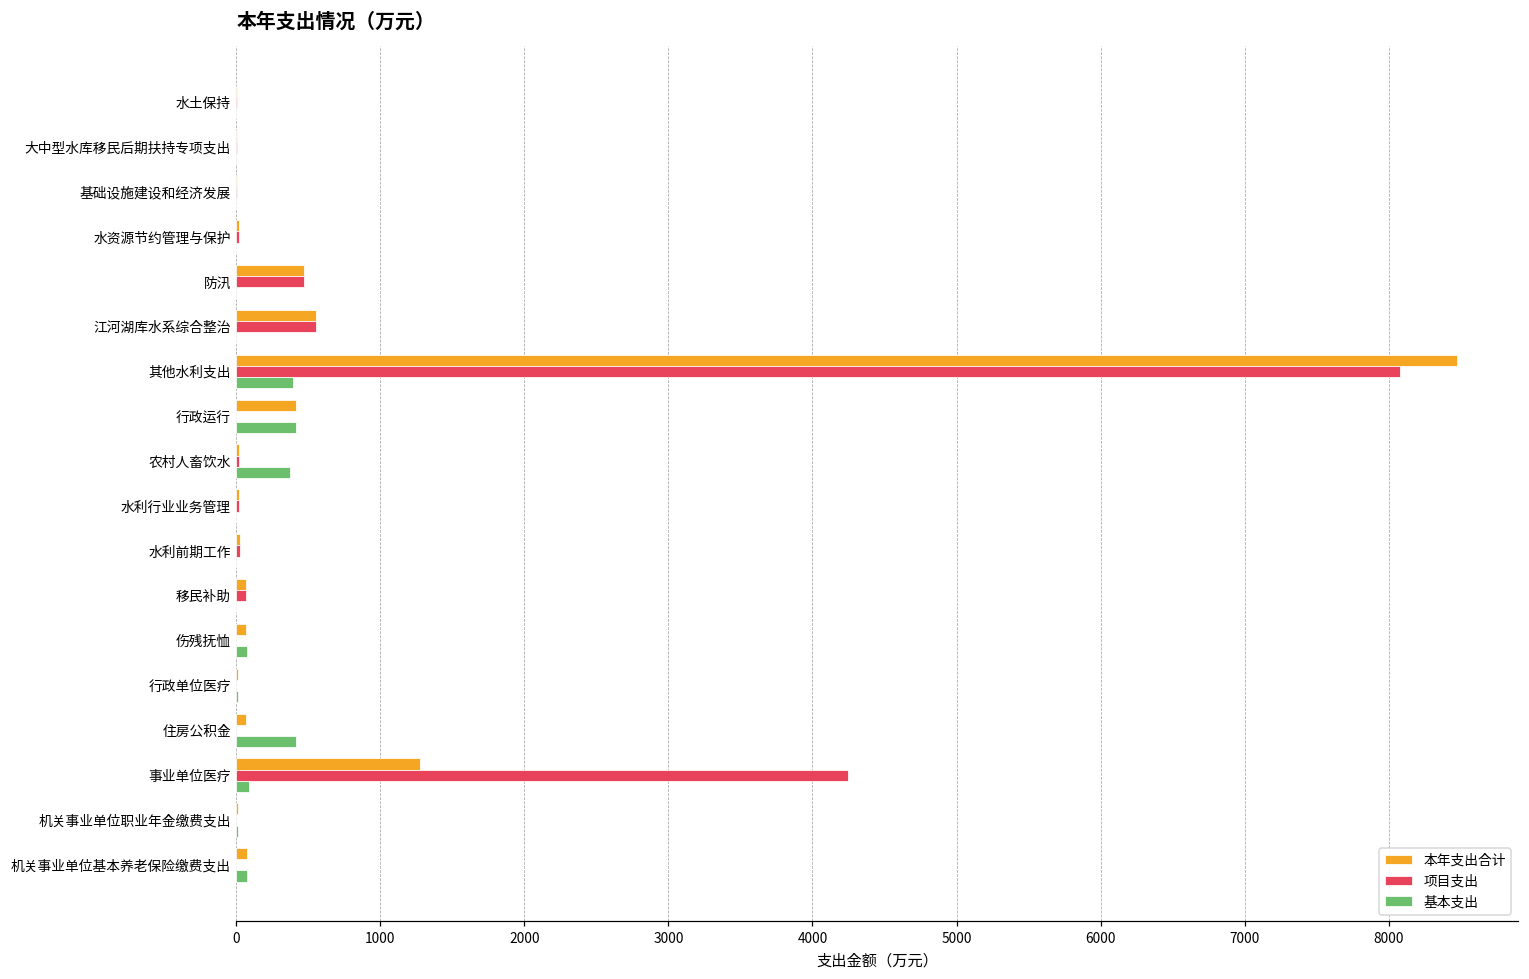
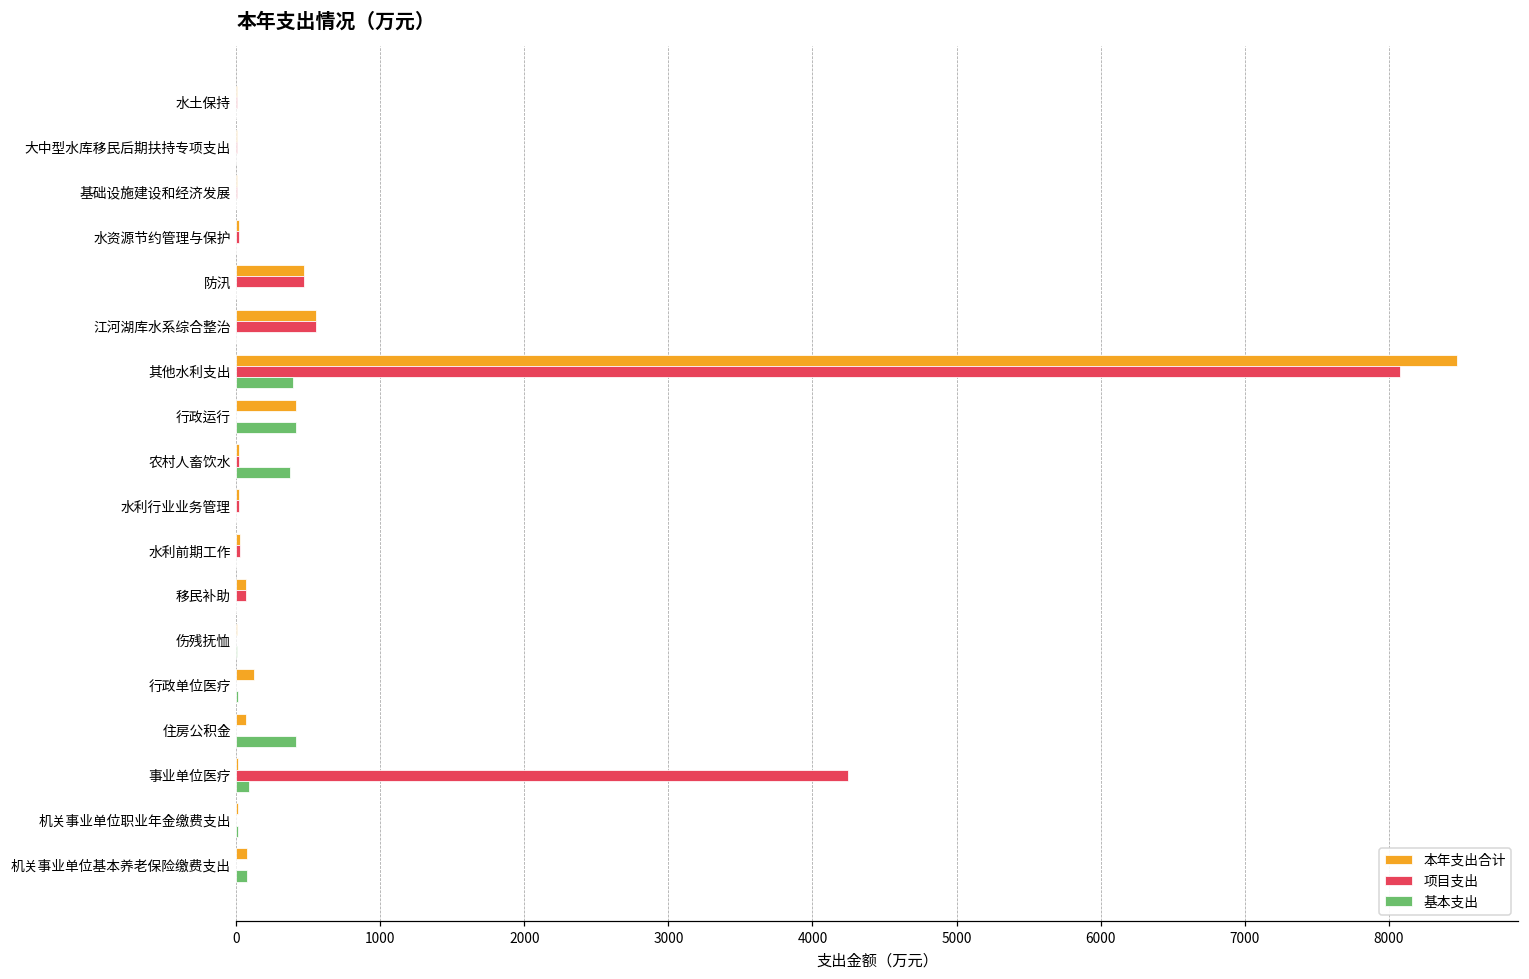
  {
    "本年支出合计": {
      "水资源节约管理与保护": 20,
      "防汛": 470,
      "江河湖库水系综合整治": 550,
      "其他水利支出": 8470,
      "行政运行": 420,
      "农村人畜饮水": 20,
      "水利行业业务管理": 20,
      "水利前期工作": 20,
      "移民补助": 70,
-     "伤残抚恤": 70,
-     "行政单位医疗": 10,
+     "伤残抚恤": 0,
+     "行政单位医疗": 130,
      "住房公积金": 70,
-     "事业单位医疗": 1280,
+     "事业单位医疗": 10,
      "机关事业单位基本养老保险缴费支出": 70
    },
    "项目支出": {
      "水资源节约管理与保护": 20,
      "防汛": 470,
      "江河湖库水系综合整治": 550,
      "其他水利支出": 8080,
      "行政运行": 0,
      "农村人畜饮水": 20,
      "水利行业业务管理": 20,
      "水利前期工作": 20,
      "移民补助": 70,
      "伤残抚恤": 0,
      "行政单位医疗": 0,
      "住房公积金": 0,
      "事业单位医疗": 4250,
      "机关事业单位职业年金缴费支出": 0,
      "机关事业单位基本养老保险缴费支出": 0
    },
    "基本支出": {
      "水土保持": 0,
      "大中型水库移民后期扶持专项支出": 0,
      "基础设施建设和经济发展": 0,
      "水资源节约管理与保护": 0,
      "防汛": 0,
      "江河湖库水系综合整治": 0,
      "其他水利支出": 390,
      "行政运行": 420,
      "农村人畜饮水": 370,
      "水利行业业务管理": 0,
      "水利前期工作": 0,
      "移民补助": 0,
-     "伤残抚恤": 80,
+     "伤残抚恤": 0,
      "住房公积金": 410,
      "事业单位医疗": 90,
      "机关事业单位基本养老保险缴费支出": 70
    }
  }
